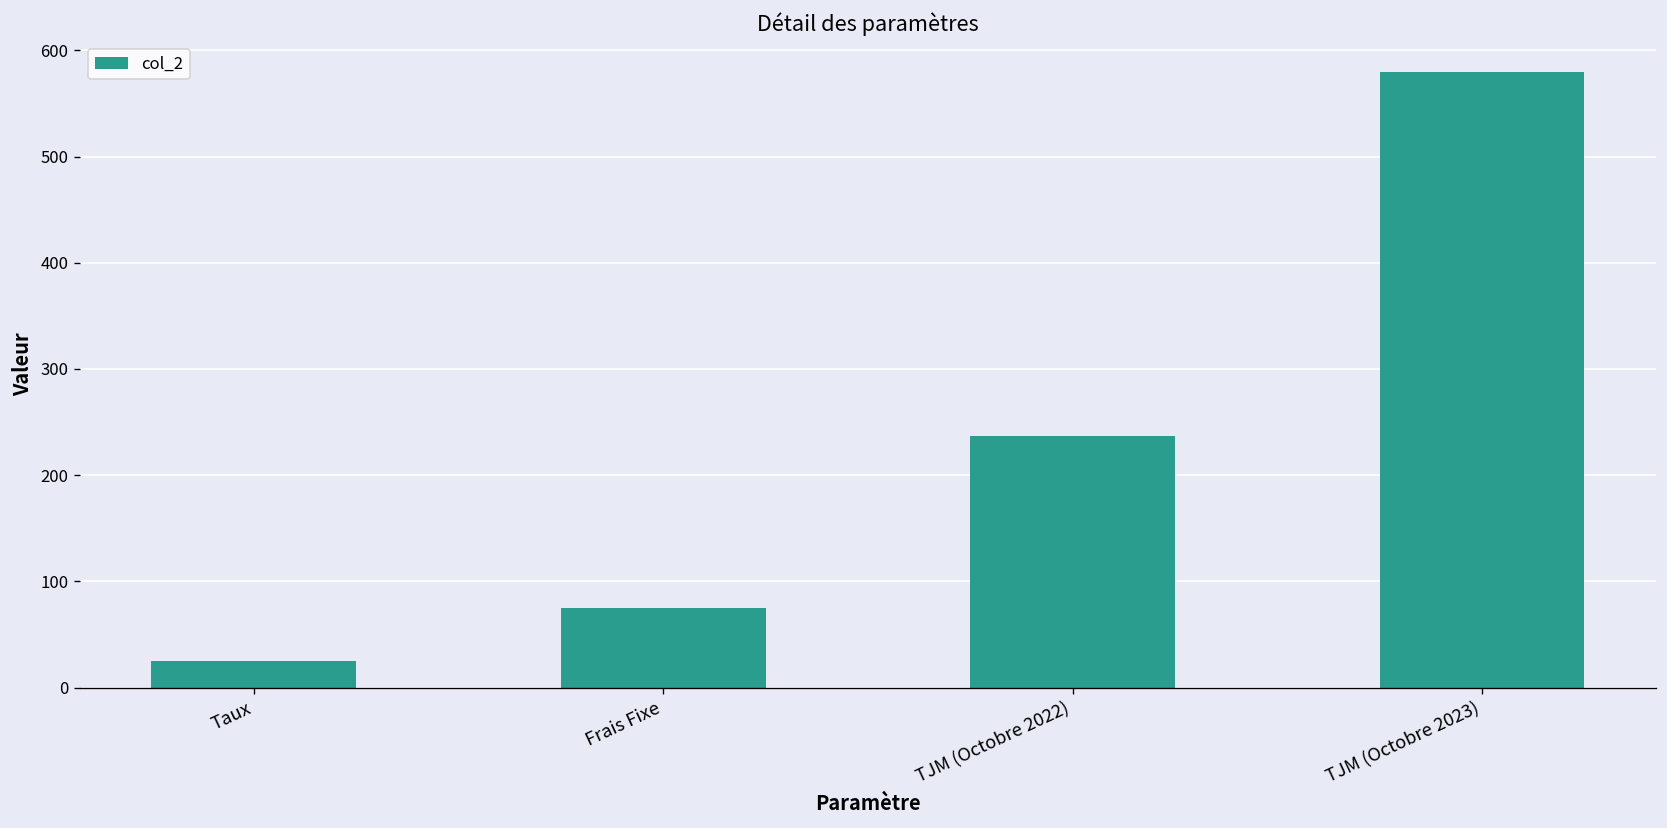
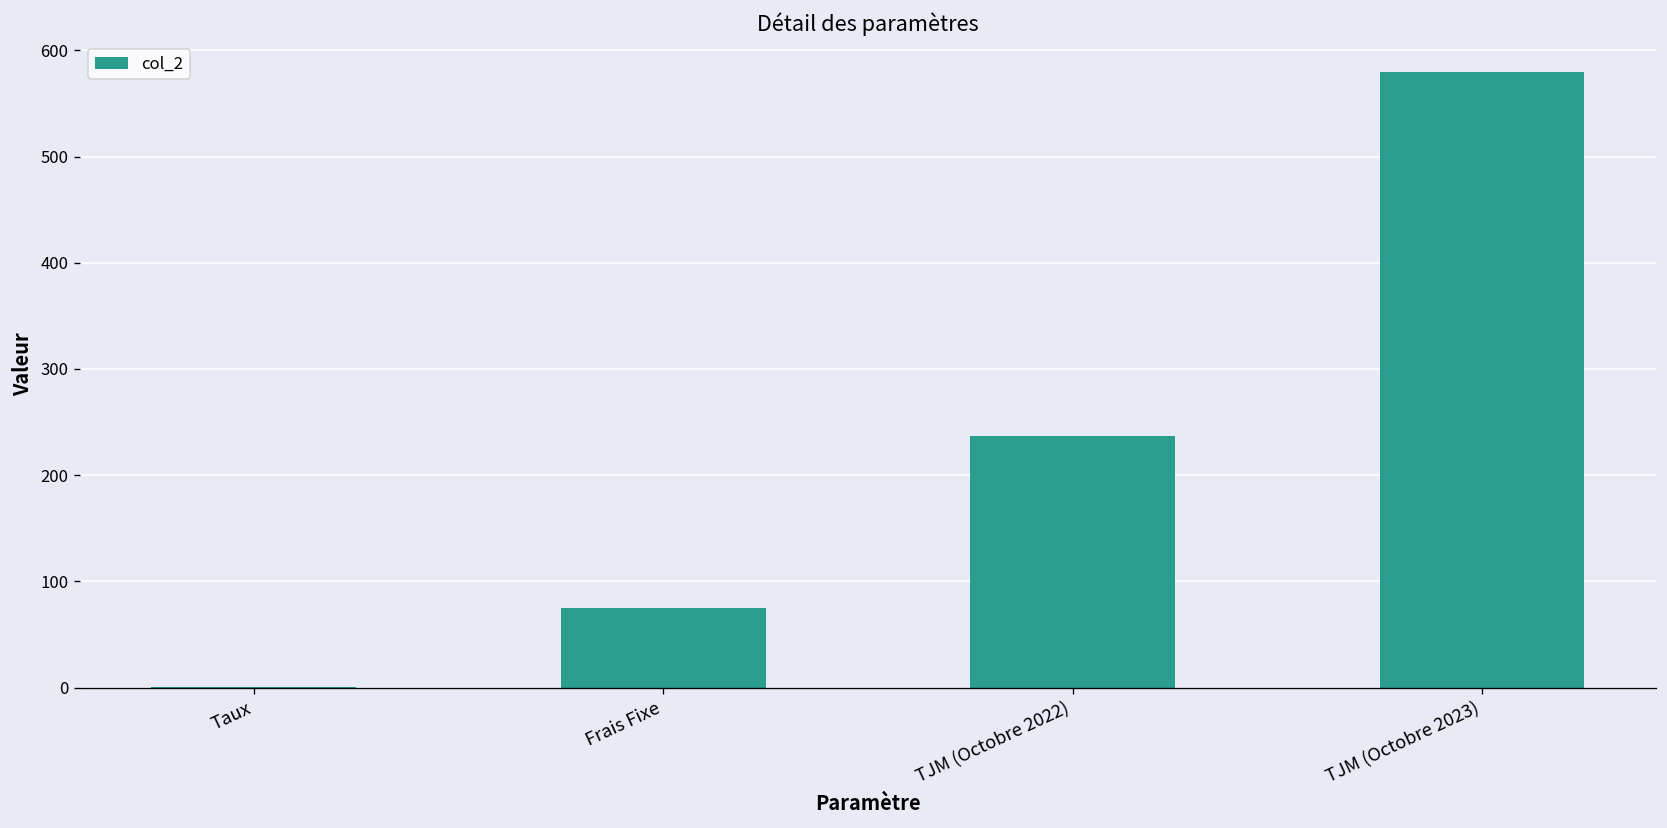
  {
-   "Taux": 30,
+   "Taux": 0,
    "Frais Fixe": 80,
    "TJM (Octobre 2022)": 240,
    "TJM (Octobre 2023)": 580
  }
